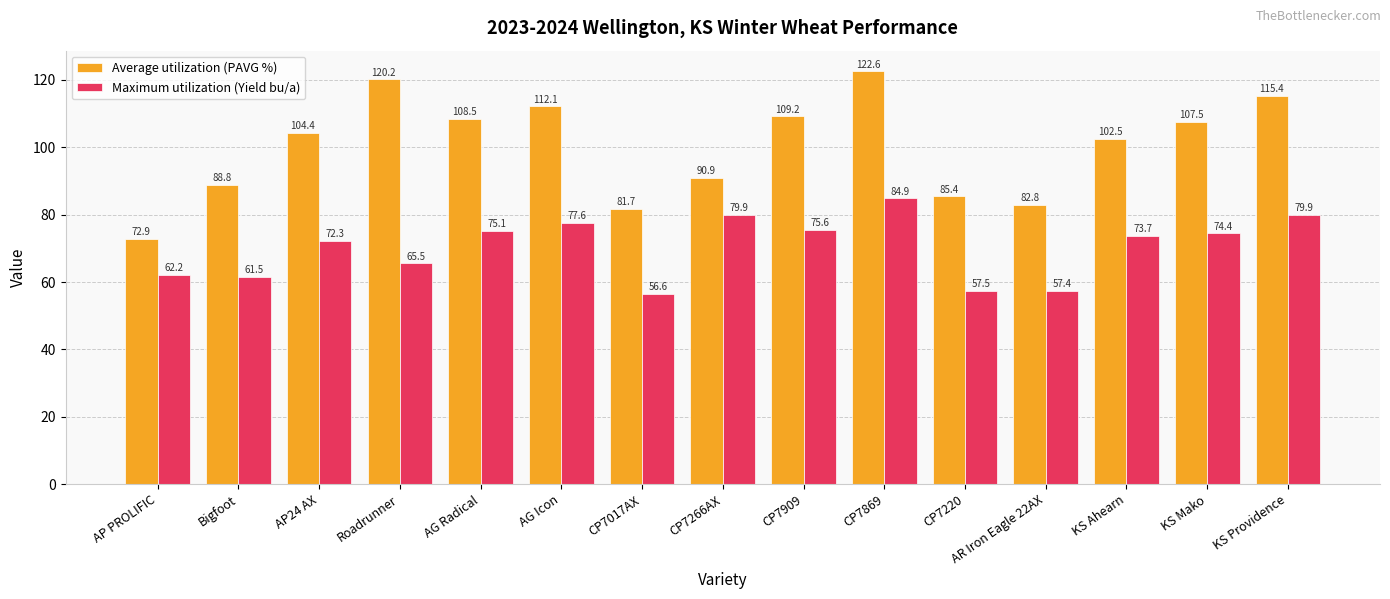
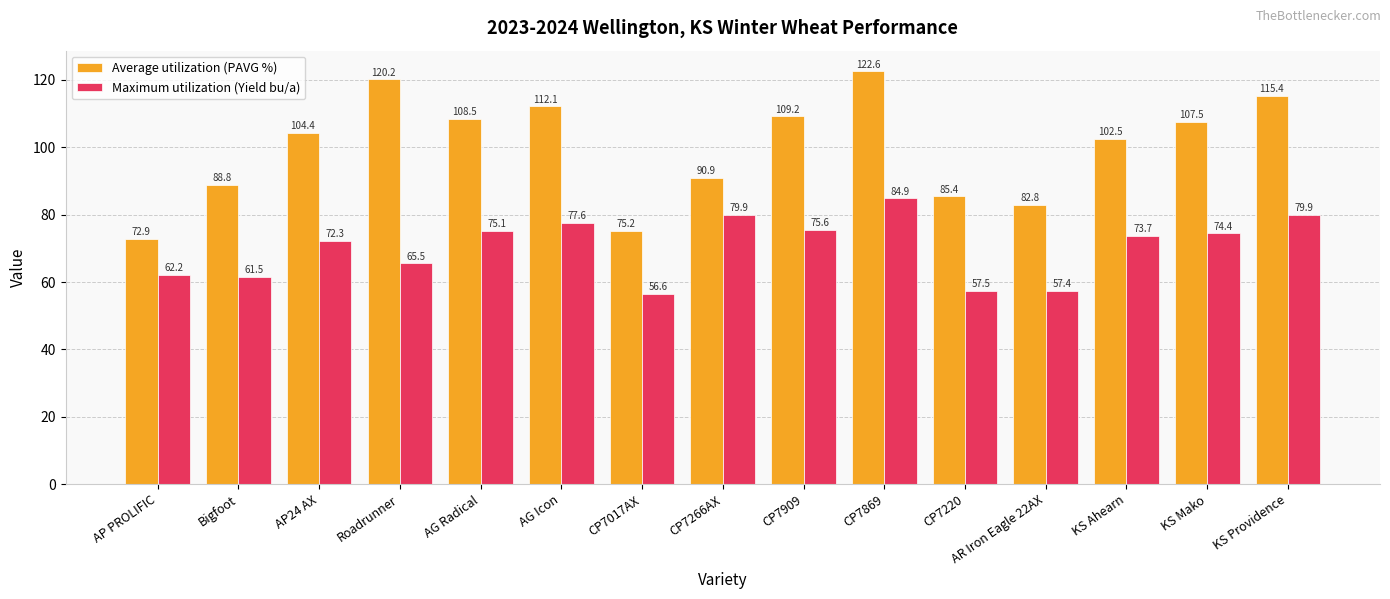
  {
    "Average utilization (PAVG %)": {
      "AP PROLIFIC": 72.9,
      "Bigfoot": 88.8,
      "AP24 AX": 104.4,
      "Roadrunner": 120.2,
      "AG Radical": 108.5,
      "AG Icon": 112.1,
-     "CP7017AX": 81.7,
+     "CP7017AX": 75.2,
      "CP7266AX": 90.9,
      "CP7909": 109.2,
      "CP7869": 122.6,
      "CP7220": 85.4,
      "AR Iron Eagle 22AX": 82.8,
      "KS Ahearn": 102.5,
      "KS Mako": 107.5,
      "KS Providence": 115.4
    },
    "Maximum utilization (Yield bu/a)": {
      "AP PROLIFIC": 62.2,
      "Bigfoot": 61.5,
      "AP24 AX": 72.3,
      "Roadrunner": 65.5,
      "AG Radical": 75.1,
      "AG Icon": 77.6,
      "CP7017AX": 56.6,
      "CP7266AX": 79.9,
      "CP7909": 75.6,
      "CP7869": 84.9,
      "CP7220": 57.5,
      "AR Iron Eagle 22AX": 57.4,
      "KS Ahearn": 73.7,
      "KS Mako": 74.4,
      "KS Providence": 79.9
    }
  }
